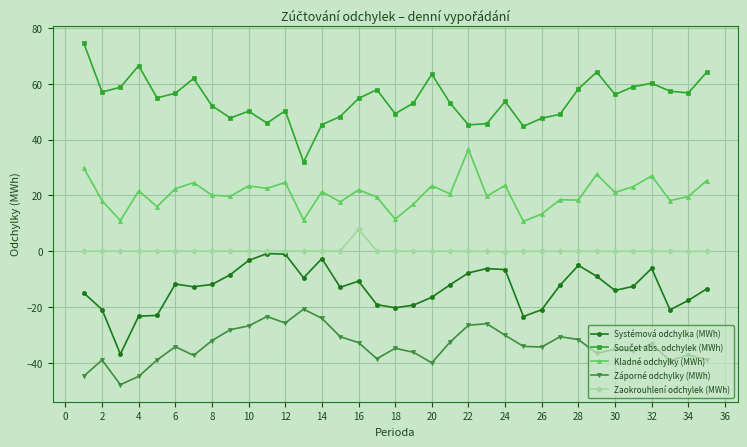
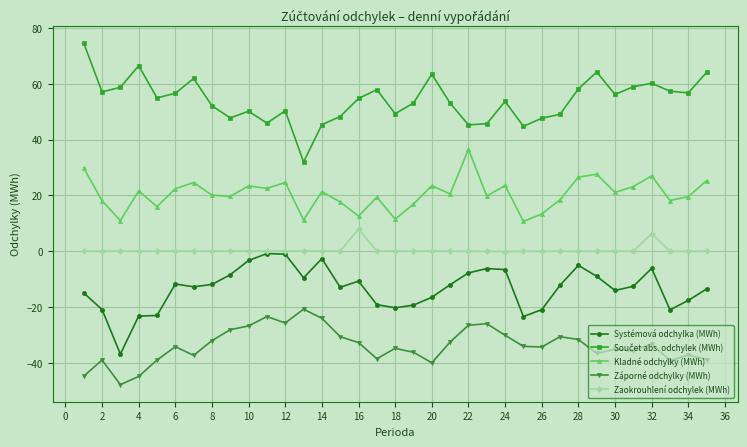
  {
    "Kladné odchylky (MWh)": {
      "2": 18,
      "4": 22,
      "6": 22,
      "8": 20,
      "10": 23,
      "12": 25,
      "14": 21,
-     "16": 22,
+     "16": 13,
      "18": 11,
      "20": 24,
      "22": 37,
      "24": 24,
      "26": 13,
-     "28": 18,
+     "28": 27,
      "30": 21,
      "32": 27,
      "34": 20
    },
    "Zaokrouhlení odchylek (MWh)": {
      "2": 0,
      "4": 0,
      "6": 0,
      "8": 0,
      "10": 0,
      "12": 0,
      "14": 0,
      "16": 8,
      "18": 0,
      "20": 0,
      "22": 0,
      "24": 0,
      "26": 0,
      "28": 0,
      "30": 0,
-     "32": 0,
+     "32": 6,
      "34": 0
    }
  }
